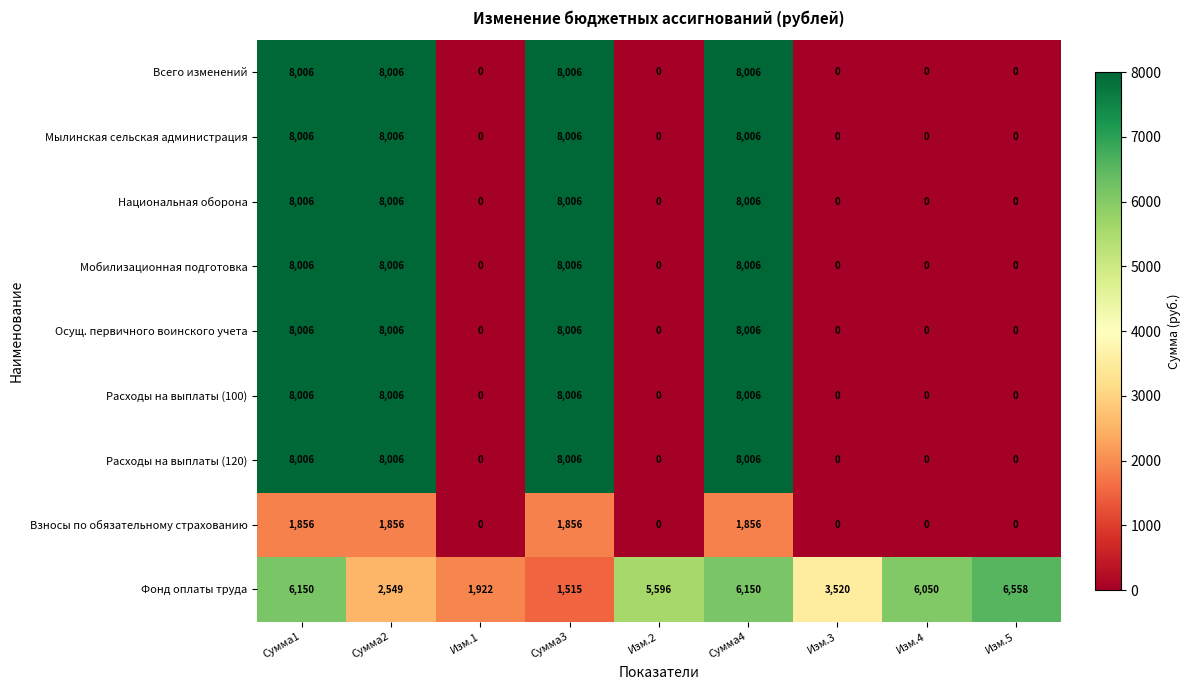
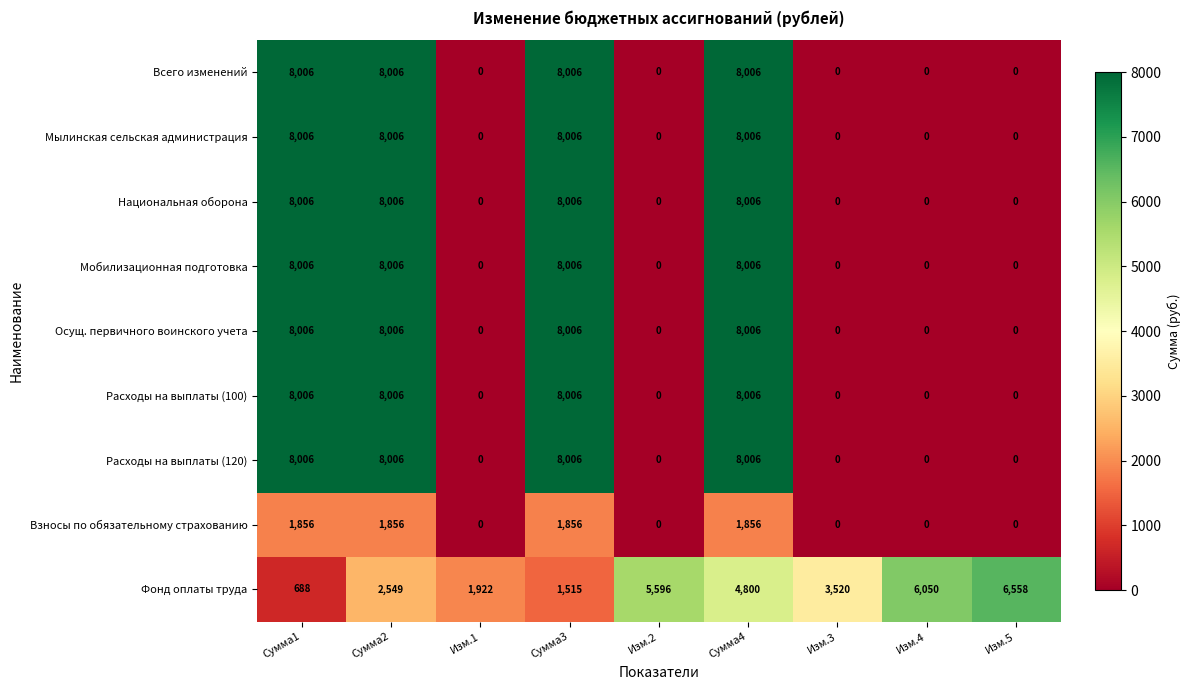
  {
    "Всего изменений": {
      "Сумма1": "8,006",
      "Сумма2": "8,006",
      "Изм.1": "0",
      "Сумма3": "8,006",
      "Изм.2": "0",
      "Сумма4": "8,006",
      "Изм.3": "0",
      "Изм.4": "0",
      "Изм.5": "0"
    },
    "Мылинская сельская администрация": {
      "Сумма1": "8,006",
      "Сумма2": "8,006",
      "Изм.1": "0",
      "Сумма3": "8,006",
      "Изм.2": "0",
      "Сумма4": "8,006",
      "Изм.3": "0",
      "Изм.4": "0",
      "Изм.5": "0"
    },
    "Национальная оборона": {
      "Сумма1": "8,006",
      "Сумма2": "8,006",
      "Изм.1": "0",
      "Сумма3": "8,006",
      "Изм.2": "0",
      "Сумма4": "8,006",
      "Изм.3": "0",
      "Изм.4": "0",
      "Изм.5": "0"
    },
    "Мобилизационная подготовка": {
      "Сумма1": "8,006",
      "Сумма2": "8,006",
      "Изм.1": "0",
      "Сумма3": "8,006",
      "Изм.2": "0",
      "Сумма4": "8,006",
      "Изм.3": "0",
      "Изм.4": "0",
      "Изм.5": "0"
    },
    "Осущ. первичного воинского учета": {
      "Сумма1": "8,006",
      "Сумма2": "8,006",
      "Изм.1": "0",
      "Сумма3": "8,006",
      "Изм.2": "0",
      "Сумма4": "8,006",
      "Изм.3": "0",
      "Изм.4": "0",
      "Изм.5": "0"
    },
    "Расходы на выплаты (100)": {
      "Сумма1": "8,006",
      "Сумма2": "8,006",
      "Изм.1": "0",
      "Сумма3": "8,006",
      "Изм.2": "0",
      "Сумма4": "8,006",
      "Изм.3": "0",
      "Изм.4": "0",
      "Изм.5": "0"
    },
    "Расходы на выплаты (120)": {
      "Сумма1": "8,006",
      "Сумма2": "8,006",
      "Изм.1": "0",
      "Сумма3": "8,006",
      "Изм.2": "0",
      "Сумма4": "8,006",
      "Изм.3": "0",
      "Изм.4": "0",
      "Изм.5": "0"
    },
    "Взносы по обязательному страхованию": {
      "Сумма1": "1,856",
      "Сумма2": "1,856",
      "Изм.1": "0",
      "Сумма3": "1,856",
      "Изм.2": "0",
      "Сумма4": "1,856",
      "Изм.3": "0",
      "Изм.4": "0",
      "Изм.5": "0"
    },
    "Фонд оплаты труда": {
-     "Сумма1": "6,150",
+     "Сумма1": "688",
      "Сумма2": "2,549",
      "Изм.1": "1,922",
      "Сумма3": "1,515",
      "Изм.2": "5,596",
-     "Сумма4": "6,150",
+     "Сумма4": "4,800",
      "Изм.3": "3,520",
      "Изм.4": "6,050",
      "Изм.5": "6,558"
    }
  }
